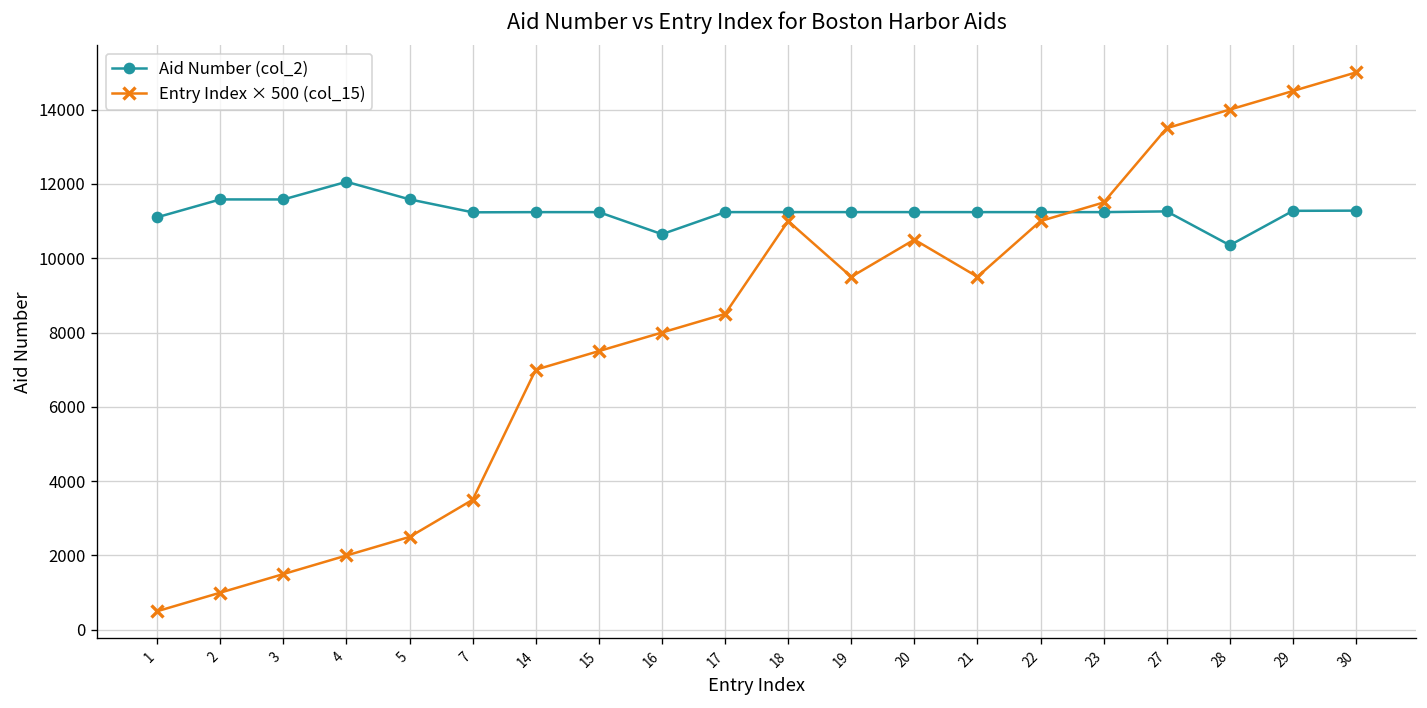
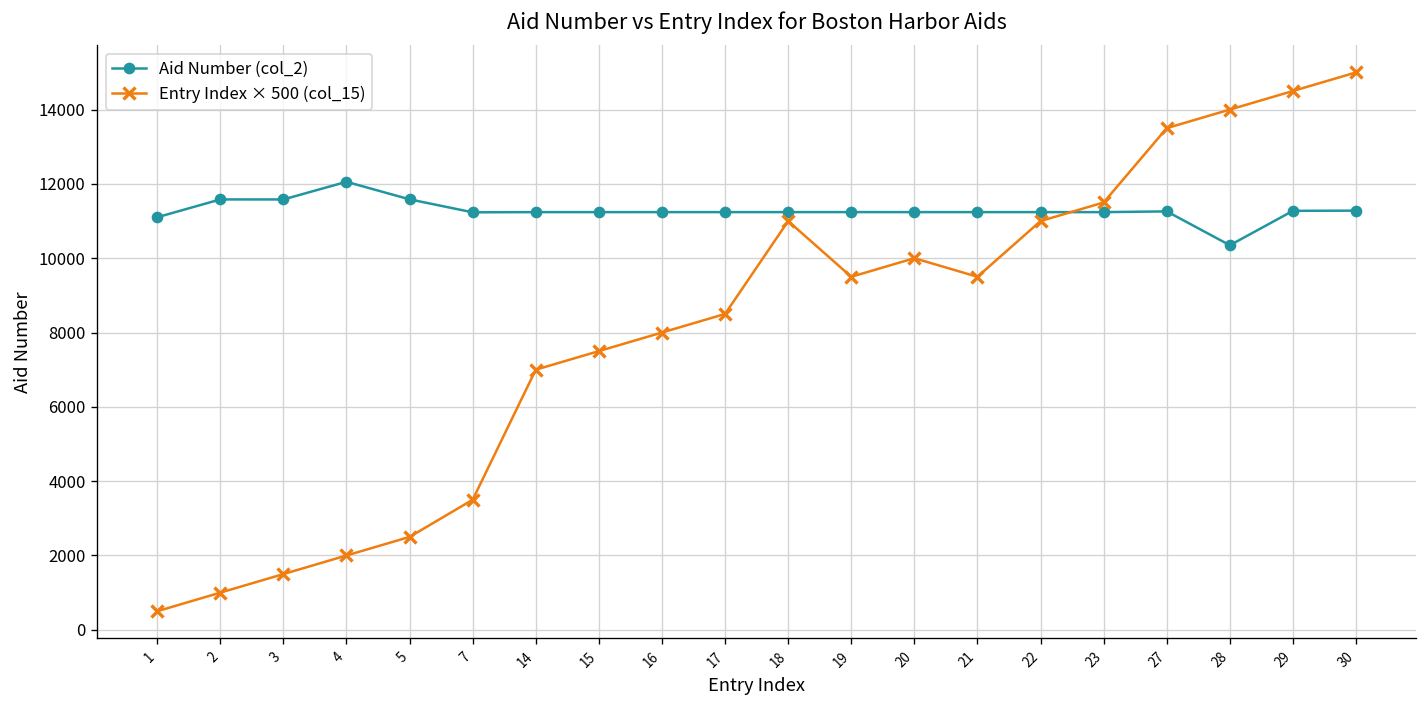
  {
    "Aid Number (col_2)": {
      "1": 11100,
      "2": 11600,
      "3": 11600,
      "4": 12100,
      "5": 11600,
      "7": 11200,
      "14": 11200,
      "15": 11200,
-     "16": 10600,
+     "16": 11200,
      "17": 11200,
      "18": 11200,
      "19": 11200,
      "20": 11200,
      "21": 11200,
      "22": 11200,
      "23": 11200,
      "27": 11300,
      "28": 10300,
      "29": 11300,
      "30": 11300
    },
    "Entry Index × 500 (col_15)": {
      "1": 500,
      "2": 1000,
      "3": 1500,
      "4": 2000,
      "5": 2500,
      "7": 3500,
      "14": 7000,
      "15": 7500,
      "16": 8000,
      "17": 8500,
      "18": 11000,
      "19": 9500,
-     "20": 10500,
+     "20": 10000,
      "21": 9500,
      "22": 11000,
      "23": 11500,
      "27": 13500,
      "28": 14000,
      "29": 14500,
      "30": 15000
    }
  }
